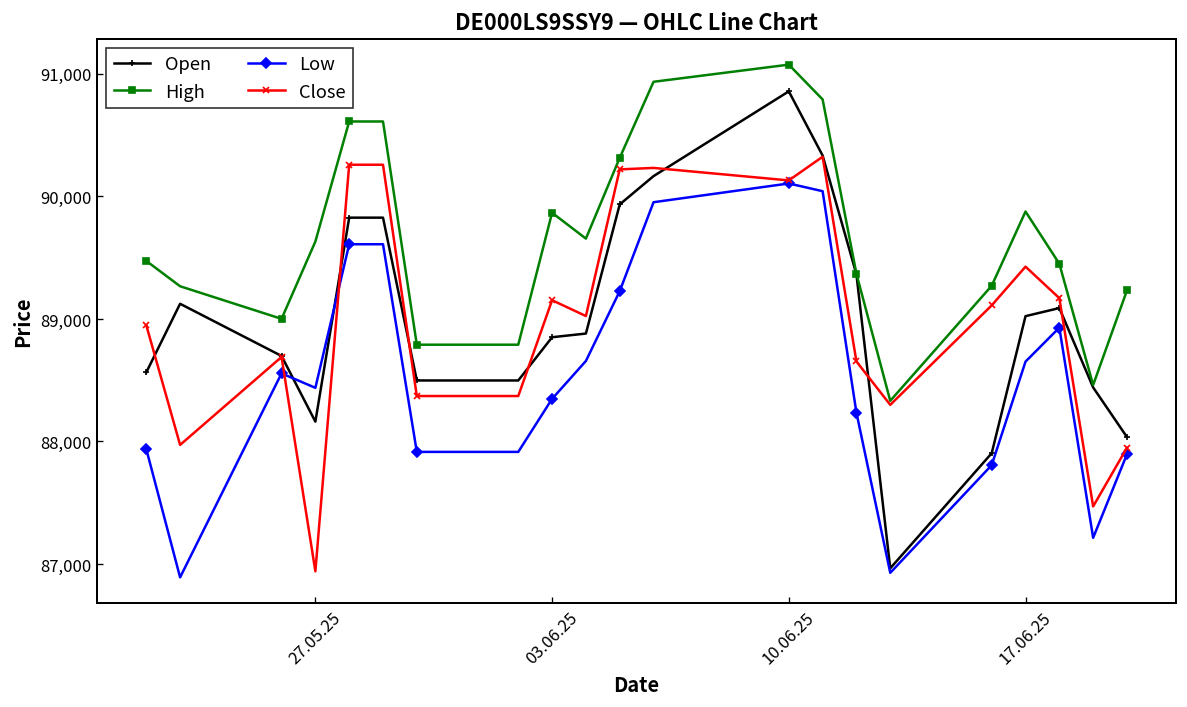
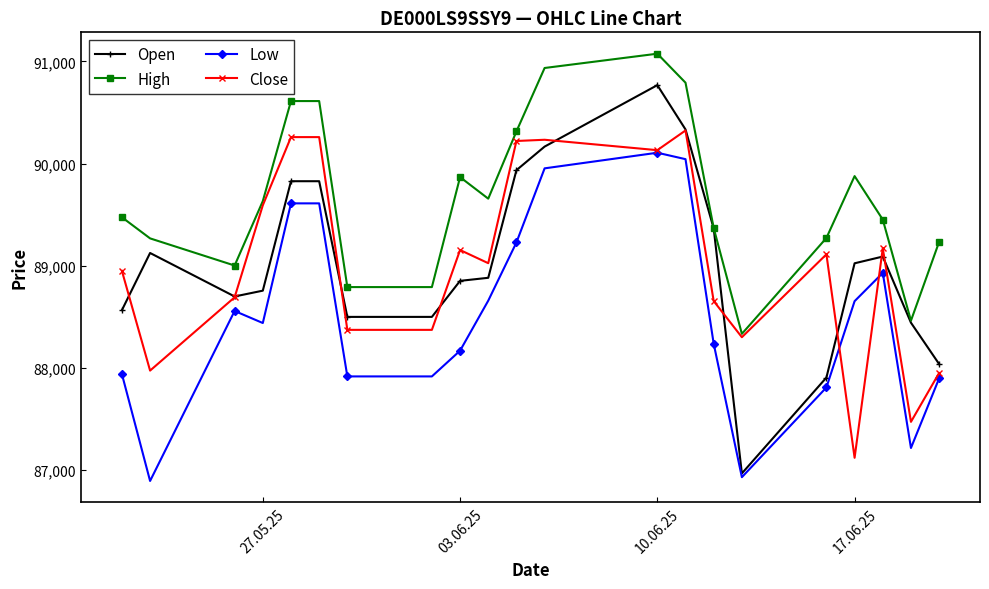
  {
    "Open": {
-     "27.05.25": "88,160",
+     "27.05.25": "88,760",
      "03.06.25": "88,850",
-     "10.06.25": "90,860",
+     "10.06.25": "90,770",
      "17.06.25": "89,020"
    },
    "High": {
      "27.05.25": "89,630",
      "03.06.25": "89,870",
      "10.06.25": "91,080",
      "17.06.25": "89,880"
    },
    "Low": {
      "27.05.25": "88,440",
-     "03.06.25": "88,350",
+     "03.06.25": "88,170",
      "17.06.25": "88,650"
    },
    "Close": {
-     "27.05.25": "86,940",
+     "27.05.25": "89,590",
      "03.06.25": "89,150",
-     "17.06.25": "89,430"
+     "17.06.25": "87,120"
    }
  }
